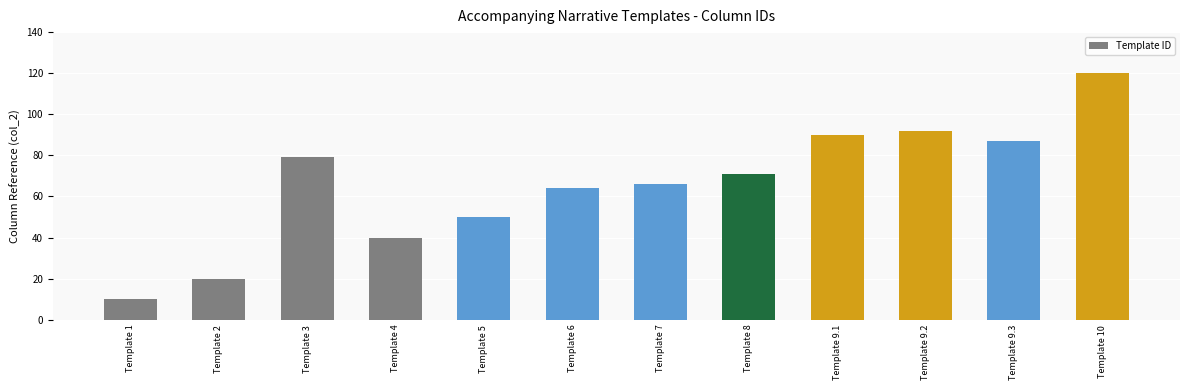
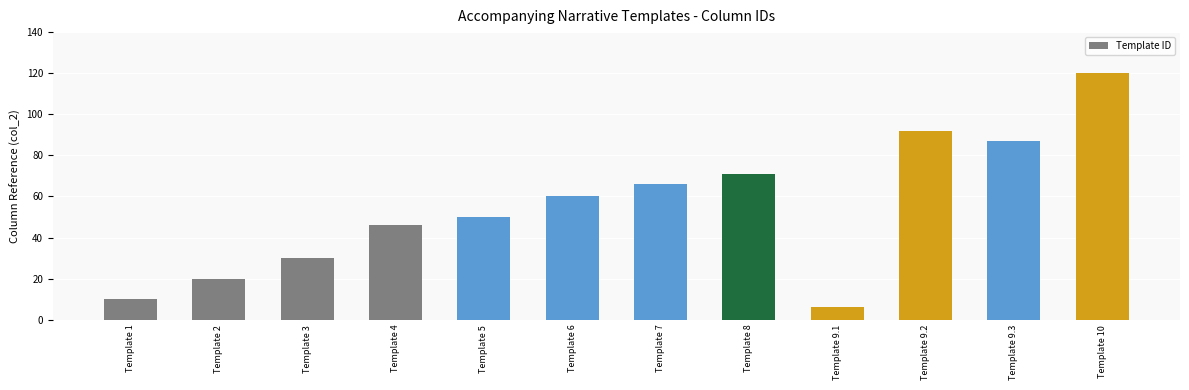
  {
    "Template 1": 10,
    "Template 2": 20,
-   "Template 3": 79,
-   "Template 4": 40,
+   "Template 3": 30,
+   "Template 4": 46,
    "Template 5": 50,
-   "Template 6": 64,
+   "Template 6": 60,
    "Template 7": 66,
    "Template 8": 71,
-   "Template 9.1": 90,
+   "Template 9.1": 6,
    "Template 9.2": 92,
    "Template 9.3": 87,
    "Template 10": 120
  }
